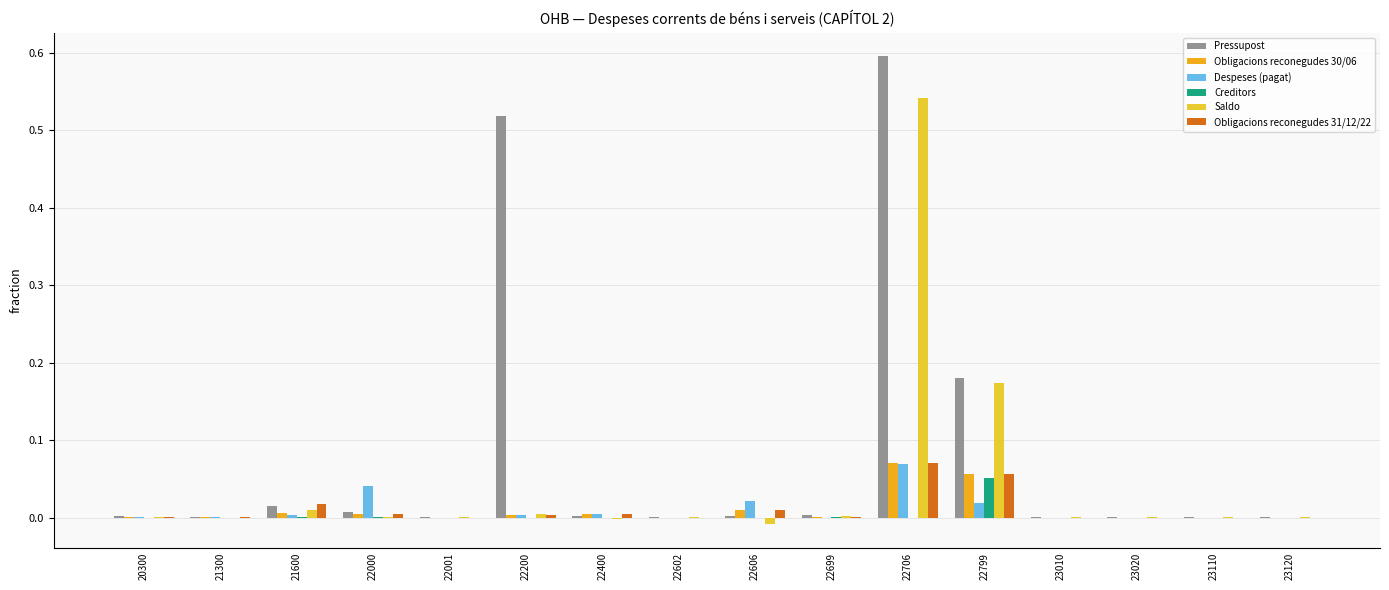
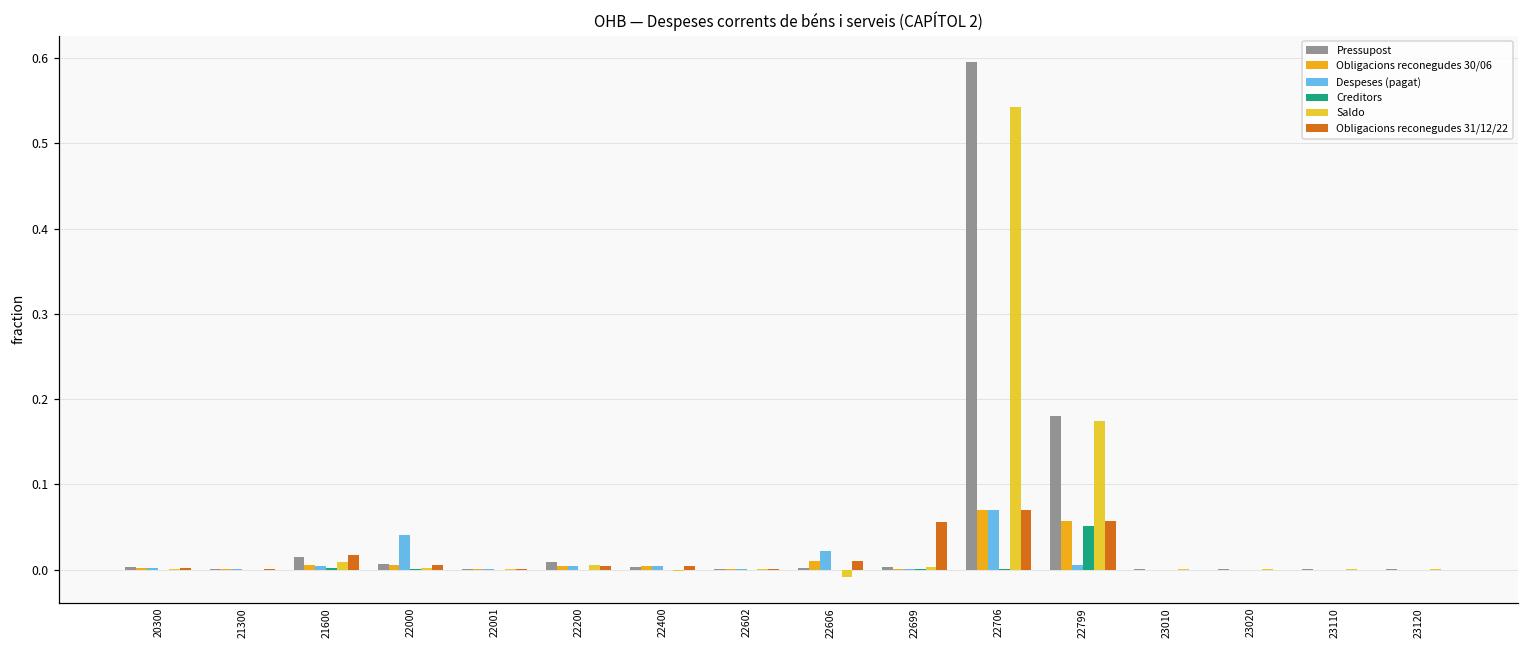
  {
    "Pressupost": {
      "21600": 0.01,
      "22000": 0.01,
-     "22200": 0.52,
+     "22200": 0.01,
      "22706": 0.60,
      "22799": 0.18
    },
    "Despeses (pagat)": {
      "21600": 0.00,
      "22000": 0.04,
      "22200": 0.00,
      "22400": 0.00,
      "22606": 0.02,
      "22706": 0.07,
-     "22799": 0.02,
+     "22799": 0.01,
      "23010": 0.00,
      "23020": 0.00,
      "23110": 0.00,
      "23120": 0.00
    },
    "Creditors": {
      "20300": 0.00,
      "21300": 0.00,
      "22001": 0.00,
      "22200": 0.00,
      "22400": 0.00,
      "22602": 0.00,
      "22606": 0.00,
      "22799": 0.05,
      "23010": 0.00,
      "23020": 0.00,
      "23110": 0.00,
      "23120": 0.00
    },
    "Obligacions reconegudes 31/12/22": {
      "21600": 0.02,
      "22000": 0.01,
      "22200": 0.00,
      "22400": 0.00,
      "22606": 0.01,
-     "22699": 0.00,
+     "22699": 0.06,
      "22706": 0.07,
      "22799": 0.06,
      "23010": 0.00
    }
  }
